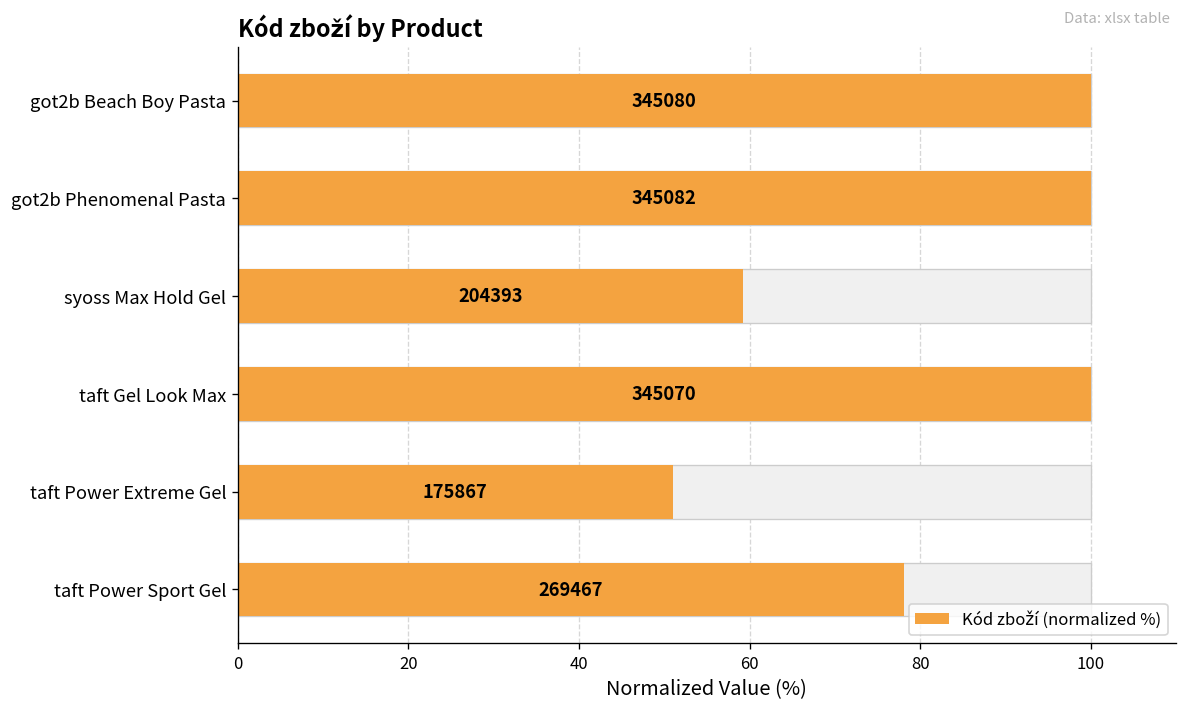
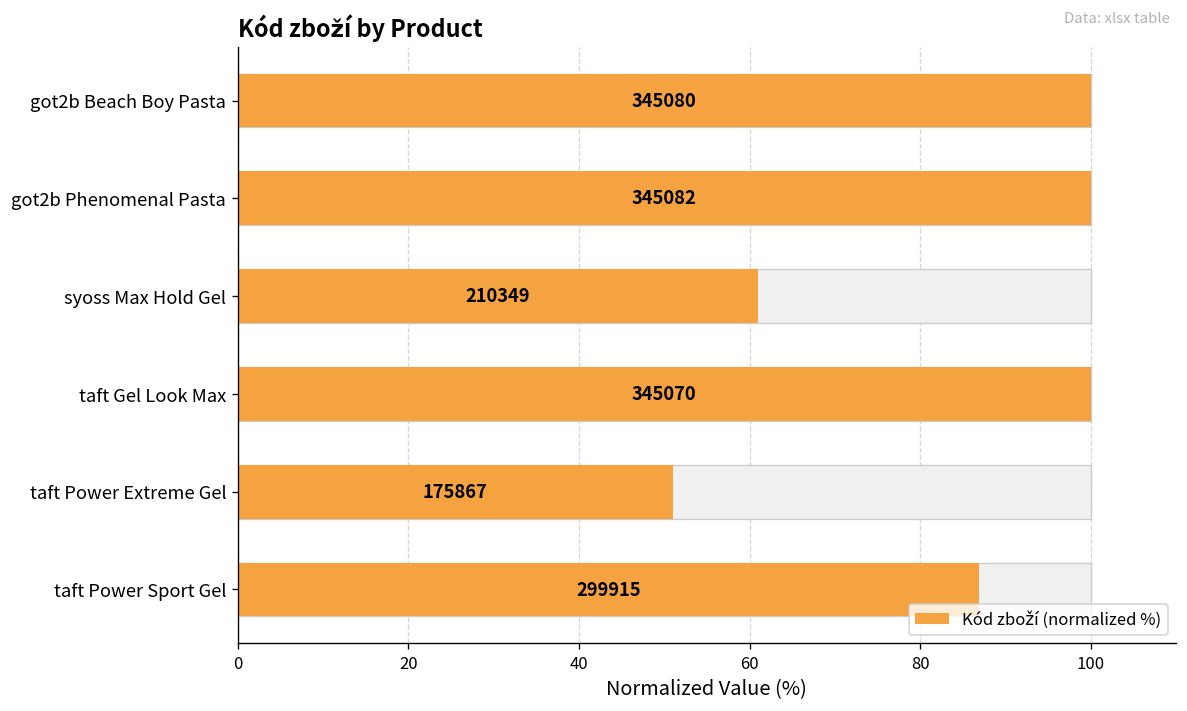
  {
    "Kód zboží (normalized %)": {
-     "syoss Max Hold Gel": 204393,
-     "taft Power Sport Gel": 269467
+     "syoss Max Hold Gel": 210349,
+     "taft Power Sport Gel": 299915
    }
  }
